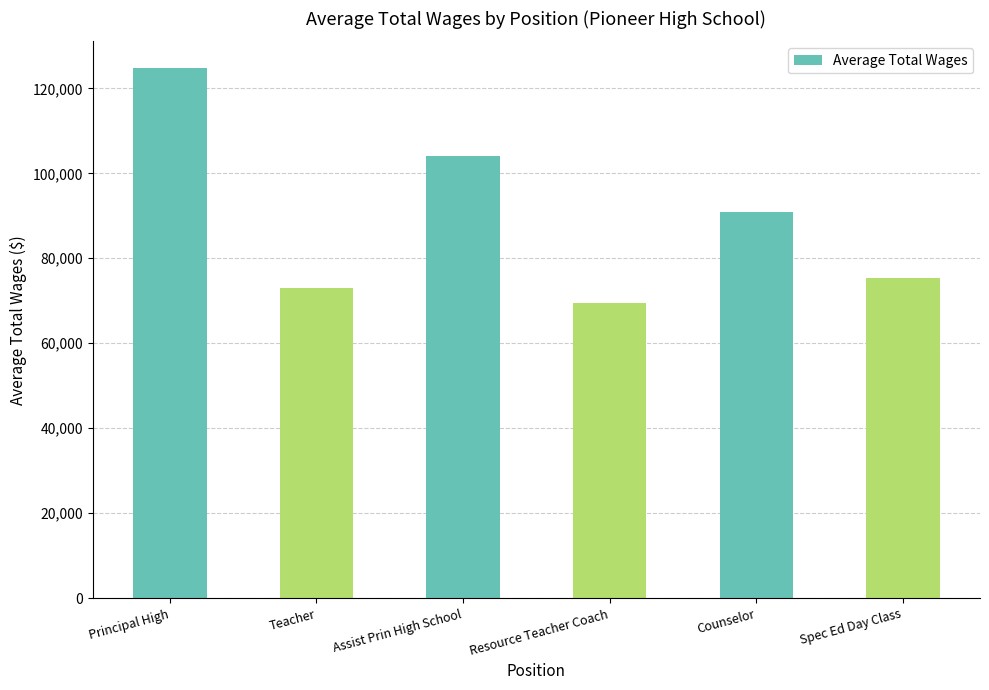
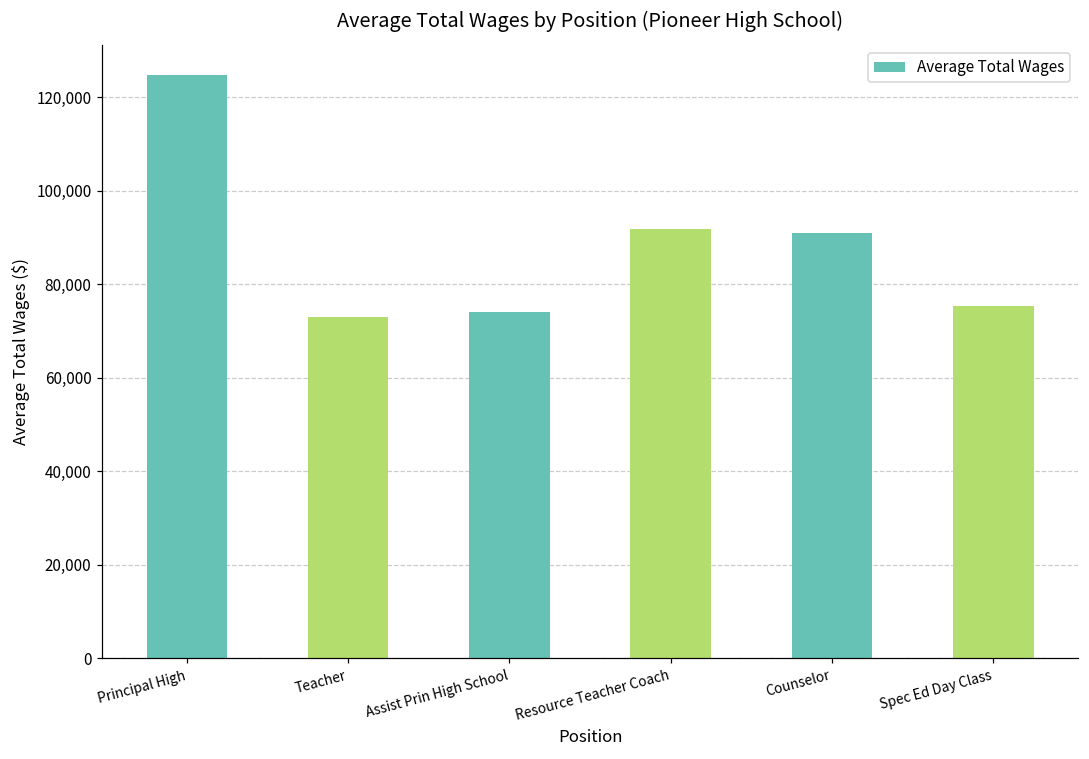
  {
    "Principal High": "125,000",
    "Teacher": "73,000",
-   "Assist Prin High School": "104,000",
-   "Resource Teacher Coach": "70,000",
+   "Assist Prin High School": "74,000",
+   "Resource Teacher Coach": "92,000",
    "Counselor": "91,000",
    "Spec Ed Day Class": "75,000"
  }
